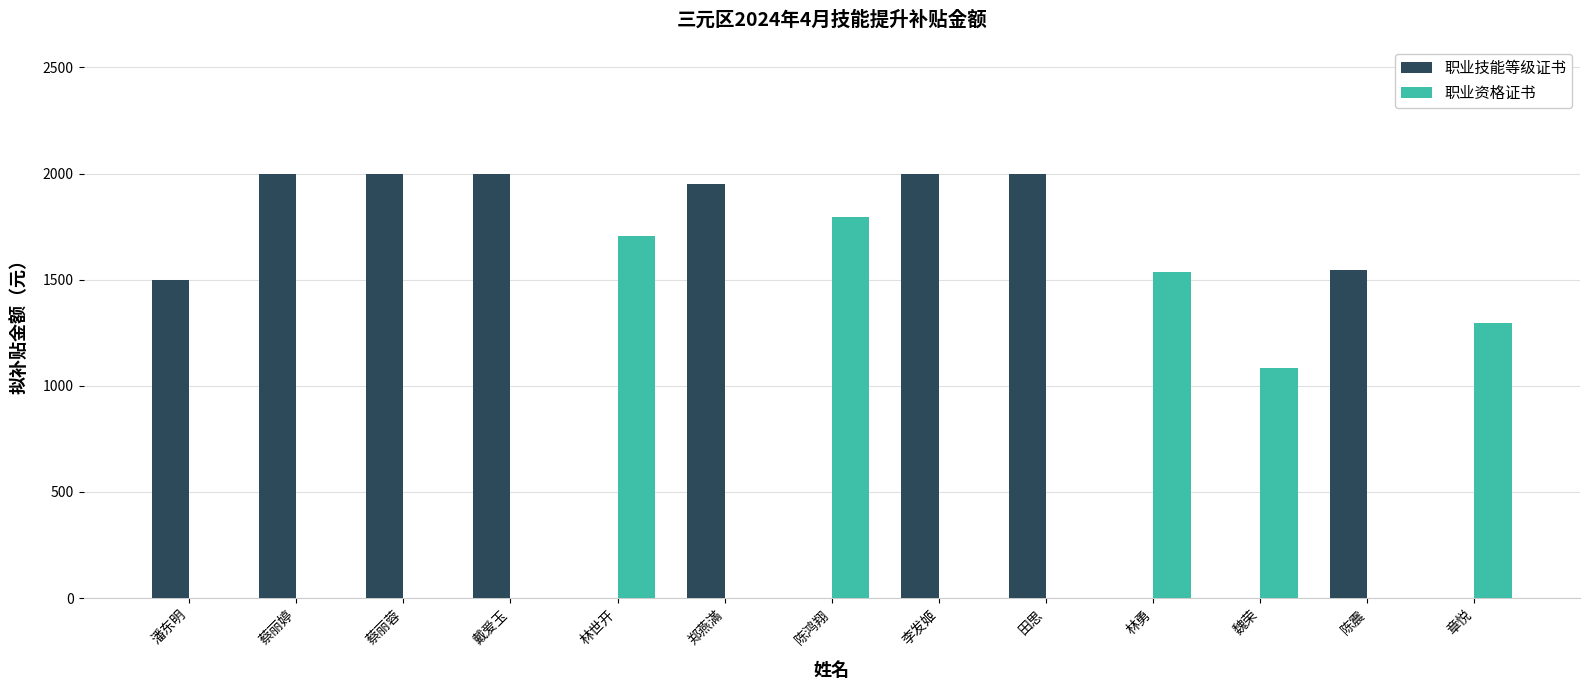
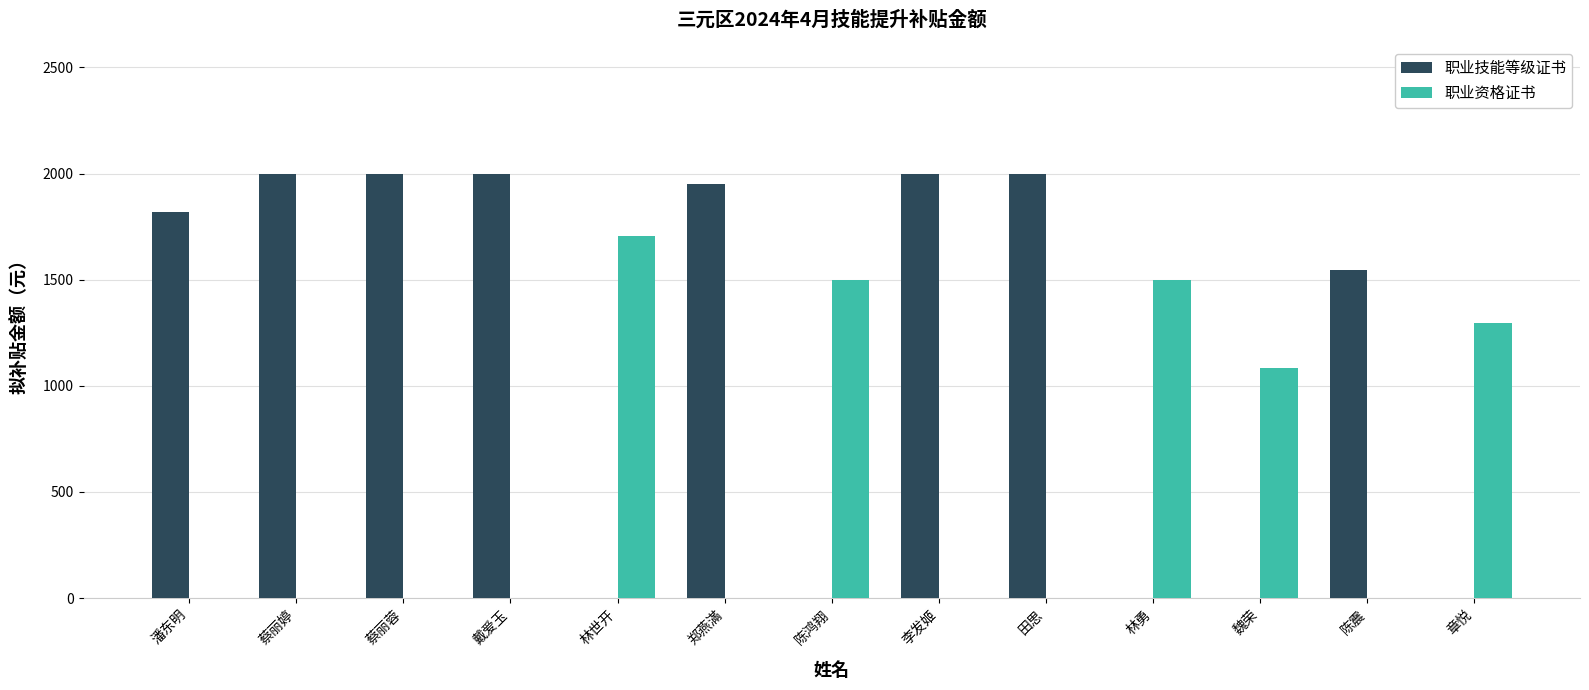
  {
    "职业技能等级证书": {
-     "潘东明": 1500,
+     "潘东明": 1820,
      "蔡丽婷": 2000,
      "蔡丽蓉": 2000,
      "戴爱玉": 2000,
      "林世开": 0,
      "郑燕滿": 1950,
      "陈鸿翔": 0,
      "李发姬": 2000,
      "田思": 2000,
      "林勇": 0,
      "魏荣": 0,
      "陈震": 1540,
      "章悦": 0
    },
    "职业资格证书": {
      "潘东明": 0,
      "蔡丽婷": 0,
      "蔡丽蓉": 0,
      "戴爱玉": 0,
      "林世开": 1700,
      "郑燕滿": 0,
-     "陈鸿翔": 1800,
+     "陈鸿翔": 1500,
      "李发姬": 0,
      "田思": 0,
-     "林勇": 1540,
+     "林勇": 1500,
      "魏荣": 1090,
      "陈震": 0,
      "章悦": 1300
    }
  }
